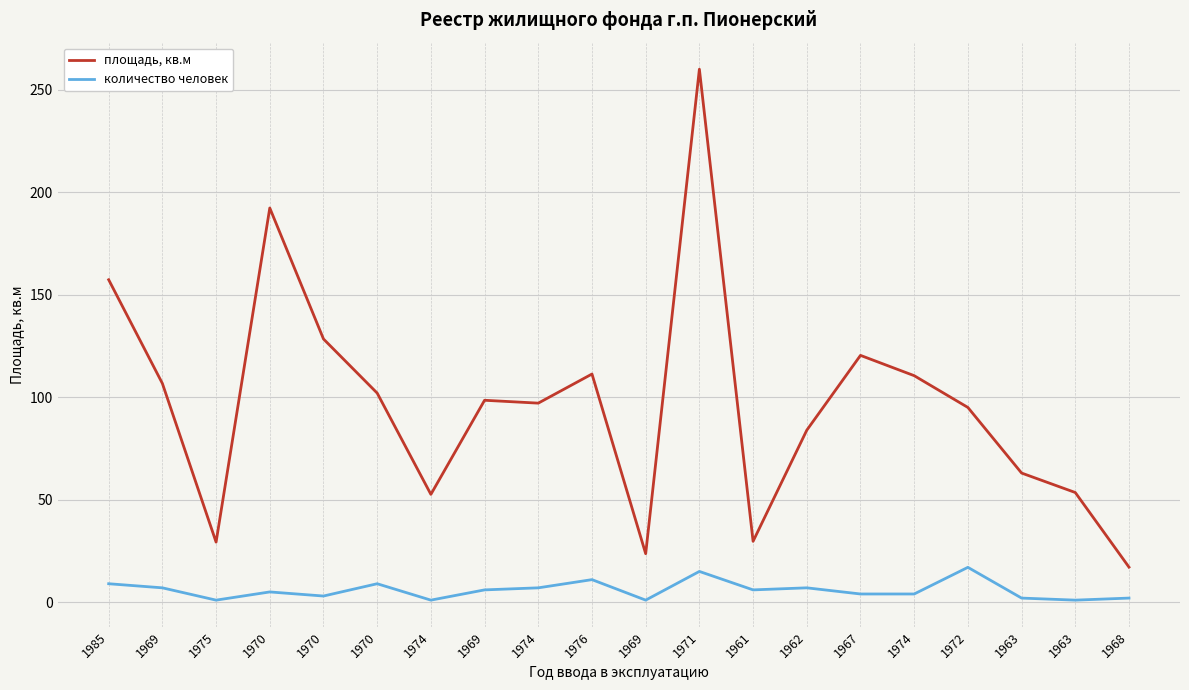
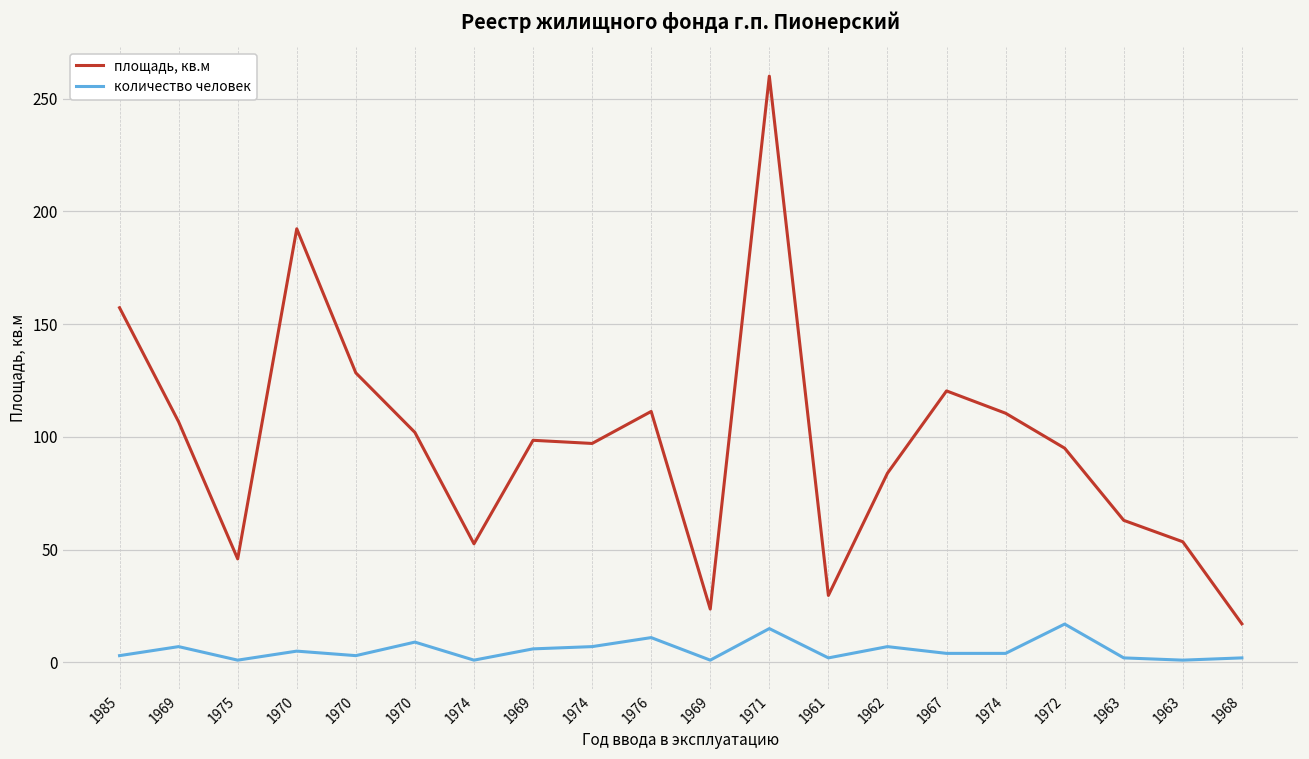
  {
    "площадь, кв.м": {
      "1985": 157,
-     "1975": 29,
+     "1975": 46,
      "1976": 111,
      "1971": 260,
      "1961": 30,
      "1962": 84,
      "1967": 120,
      "1972": 95,
      "1968": 17
    },
    "количество человек": {
-     "1985": 9,
+     "1985": 3,
      "1975": 1,
      "1976": 11,
      "1971": 15,
-     "1961": 6,
+     "1961": 2,
      "1962": 7,
      "1967": 4,
      "1972": 17,
      "1968": 2
    }
  }
